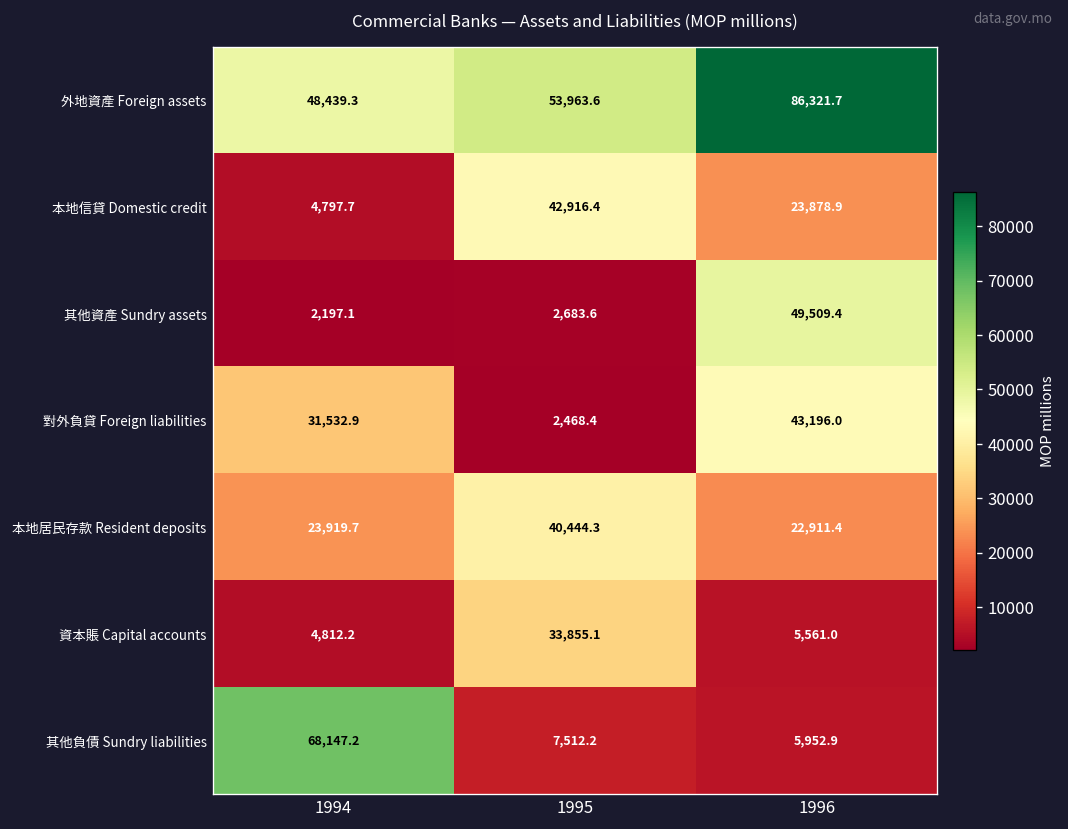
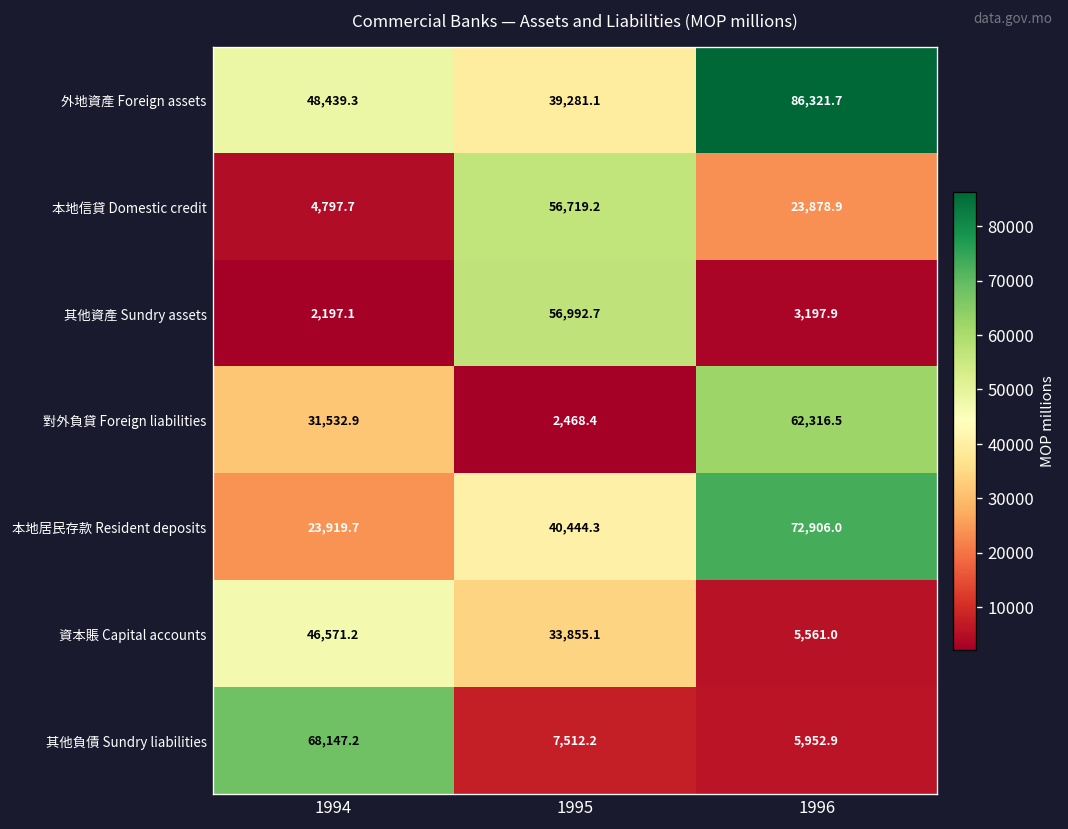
  {
    "外地資產 Foreign assets": {
      "1994": "48,439.3",
-     "1995": "53,963.6",
+     "1995": "39,281.1",
      "1996": "86,321.7"
    },
    "本地信貸 Domestic credit": {
      "1994": "4,797.7",
-     "1995": "42,916.4",
+     "1995": "56,719.2",
      "1996": "23,878.9"
    },
    "其他資產 Sundry assets": {
      "1994": "2,197.1",
-     "1995": "2,683.6",
-     "1996": "49,509.4"
+     "1995": "56,992.7",
+     "1996": "3,197.9"
    },
    "對外負貸 Foreign liabilities": {
      "1994": "31,532.9",
      "1995": "2,468.4",
-     "1996": "43,196.0"
+     "1996": "62,316.5"
    },
    "本地居民存款 Resident deposits": {
      "1994": "23,919.7",
      "1995": "40,444.3",
-     "1996": "22,911.4"
+     "1996": "72,906.0"
    },
    "資本賬 Capital accounts": {
-     "1994": "4,812.2",
+     "1994": "46,571.2",
      "1995": "33,855.1",
      "1996": "5,561.0"
    },
    "其他負債 Sundry liabilities": {
      "1994": "68,147.2",
      "1995": "7,512.2",
      "1996": "5,952.9"
    }
  }
